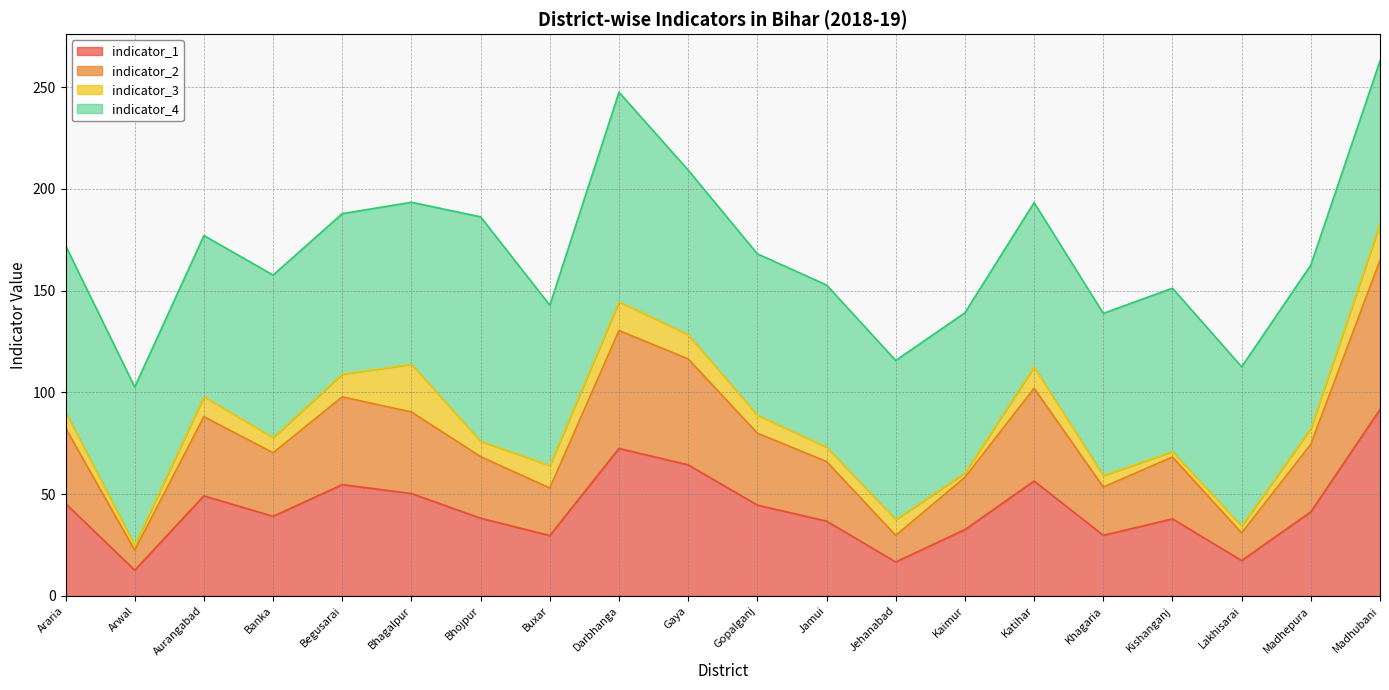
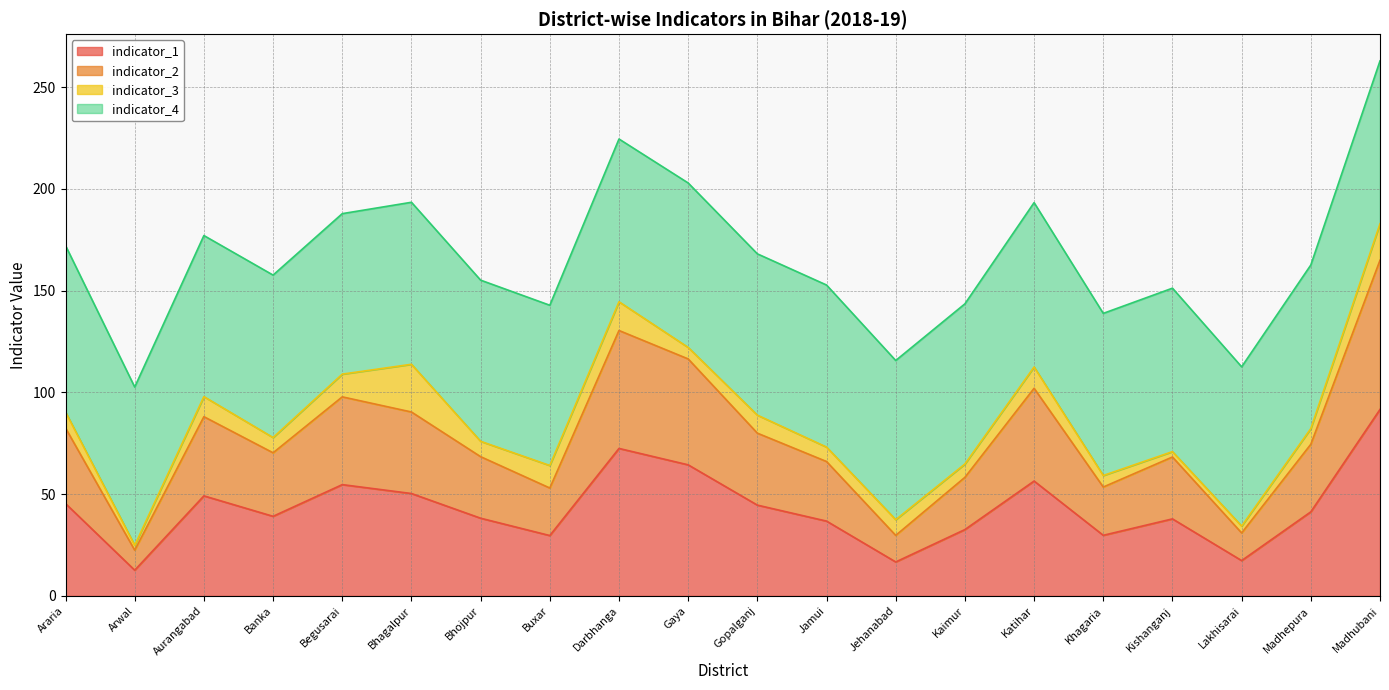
  {
    "indicator_3": {
      "Araria": 8,
      "Arwal": 2,
      "Aurangabad": 10,
      "Banka": 7,
      "Begusarai": 11,
      "Bhagalpur": 23,
      "Bhojpur": 8,
      "Buxar": 11,
      "Darbhanga": 14,
-     "Gaya": 12,
+     "Gaya": 6,
      "Gopalganj": 9,
      "Jamui": 7,
      "Jehanabad": 8,
-     "Kaimur": 2,
+     "Kaimur": 7,
      "Katihar": 10,
      "Khagaria": 6,
      "Kishanganj": 3,
      "Lakhisarai": 3,
      "Madhepura": 8,
      "Madhubani": 18
    },
    "indicator_4": {
      "Araria": 82,
      "Arwal": 78,
      "Aurangabad": 79,
      "Banka": 80,
      "Begusarai": 79,
      "Bhagalpur": 80,
-     "Bhojpur": 110,
+     "Bhojpur": 79,
      "Buxar": 79,
-     "Darbhanga": 103,
+     "Darbhanga": 80,
      "Gaya": 81,
      "Gopalganj": 79,
      "Jamui": 80,
      "Jehanabad": 78,
      "Kaimur": 79,
      "Katihar": 81,
      "Khagaria": 80,
      "Kishanganj": 80,
      "Lakhisarai": 78,
      "Madhepura": 80,
      "Madhubani": 80
    }
  }
